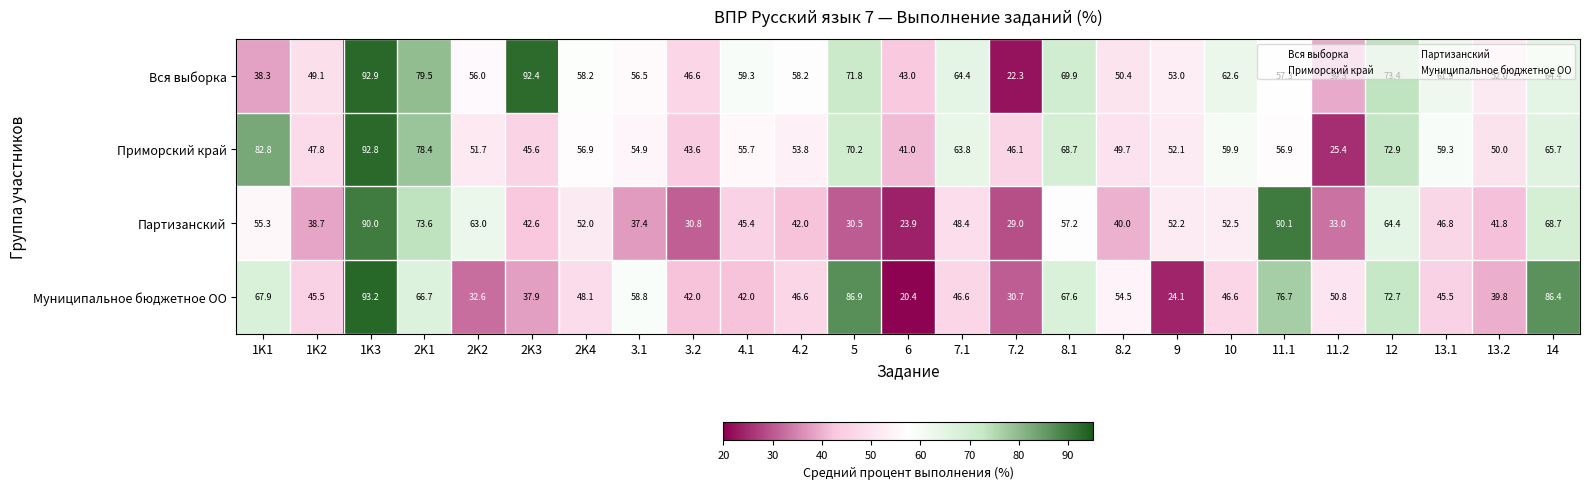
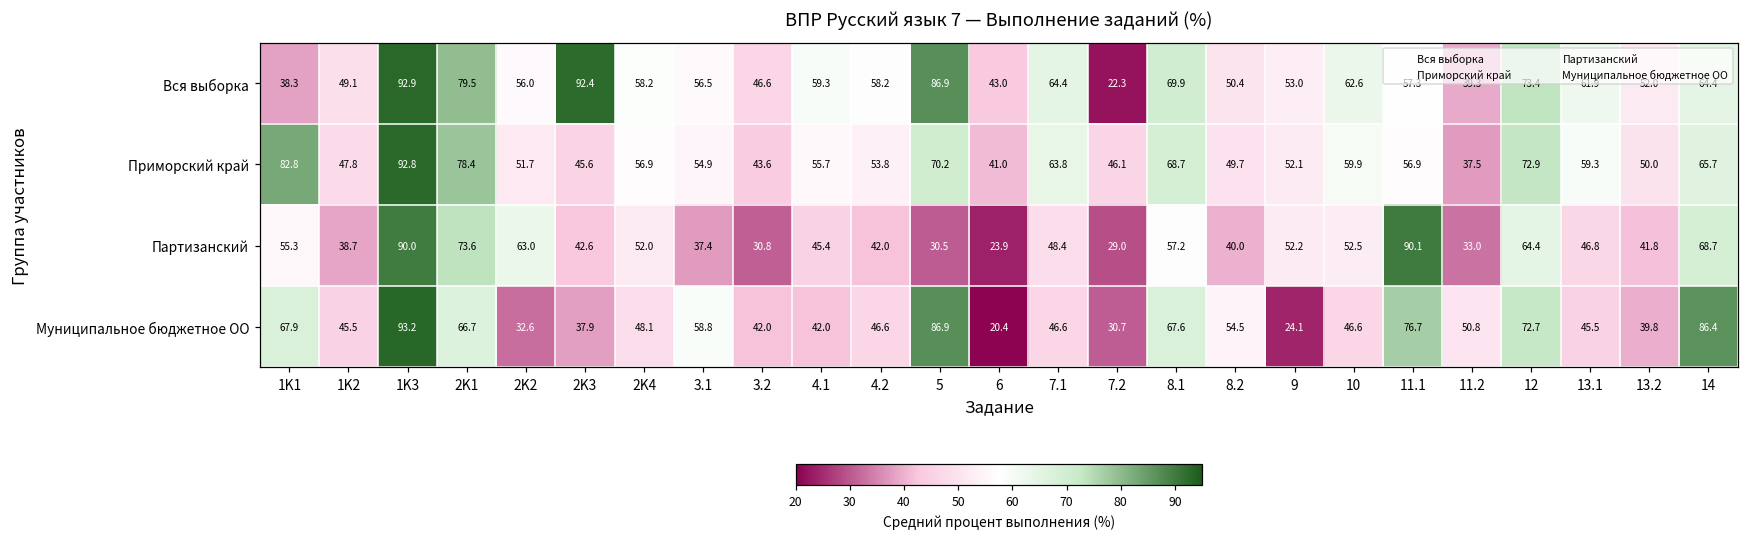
  {
    "Вся выборка": {
      "1K1": 38.3,
      "1K2": 49.1,
      "1K3": 92.9,
      "2K1": 79.5,
      "2K2": 56.0,
      "2K3": 92.4,
      "2K4": 58.2,
      "3.1": 56.5,
      "3.2": 46.6,
      "4.1": 59.3,
      "4.2": 58.2,
-     "5": 71.8,
+     "5": 86.9,
      "6": 43.0,
      "7.1": 64.4,
      "7.2": 22.3,
      "8.1": 69.9,
      "8.2": 50.4,
      "9": 53.0,
      "10": 62.6
    },
    "Приморский край": {
      "1K1": 82.8,
      "1K2": 47.8,
      "1K3": 92.8,
      "2K1": 78.4,
      "2K2": 51.7,
      "2K3": 45.6,
      "2K4": 56.9,
      "3.1": 54.9,
      "3.2": 43.6,
      "4.1": 55.7,
      "4.2": 53.8,
      "5": 70.2,
      "6": 41.0,
      "7.1": 63.8,
      "7.2": 46.1,
      "8.1": 68.7,
      "8.2": 49.7,
      "9": 52.1,
      "10": 59.9,
      "11.1": 56.9,
-     "11.2": 25.4,
+     "11.2": 37.5,
      "12": 72.9,
      "13.1": 59.3,
      "13.2": 50.0,
      "14": 65.7
    },
    "Партизанский": {
      "1K1": 55.3,
      "1K2": 38.7,
      "1K3": 90.0,
      "2K1": 73.6,
      "2K2": 63.0,
      "2K3": 42.6,
      "2K4": 52.0,
      "3.1": 37.4,
      "3.2": 30.8,
      "4.1": 45.4,
      "4.2": 42.0,
      "5": 30.5,
      "6": 23.9,
      "7.1": 48.4,
      "7.2": 29.0,
      "8.1": 57.2,
      "8.2": 40.0,
      "9": 52.2,
      "10": 52.5,
      "11.1": 90.1,
      "11.2": 33.0,
      "12": 64.4,
      "13.1": 46.8,
      "13.2": 41.8,
      "14": 68.7
    },
    "Муниципальное бюджетное ОО": {
      "1K1": 67.9,
      "1K2": 45.5,
      "1K3": 93.2,
      "2K1": 66.7,
      "2K2": 32.6,
      "2K3": 37.9,
      "2K4": 48.1,
      "3.1": 58.8,
      "3.2": 42.0,
      "4.1": 42.0,
      "4.2": 46.6,
      "5": 86.9,
      "6": 20.4,
      "7.1": 46.6,
      "7.2": 30.7,
      "8.1": 67.6,
      "8.2": 54.5,
      "9": 24.1,
      "10": 46.6,
      "11.1": 76.7,
      "11.2": 50.8,
      "12": 72.7,
      "13.1": 45.5,
      "13.2": 39.8,
      "14": 86.4
    }
  }
